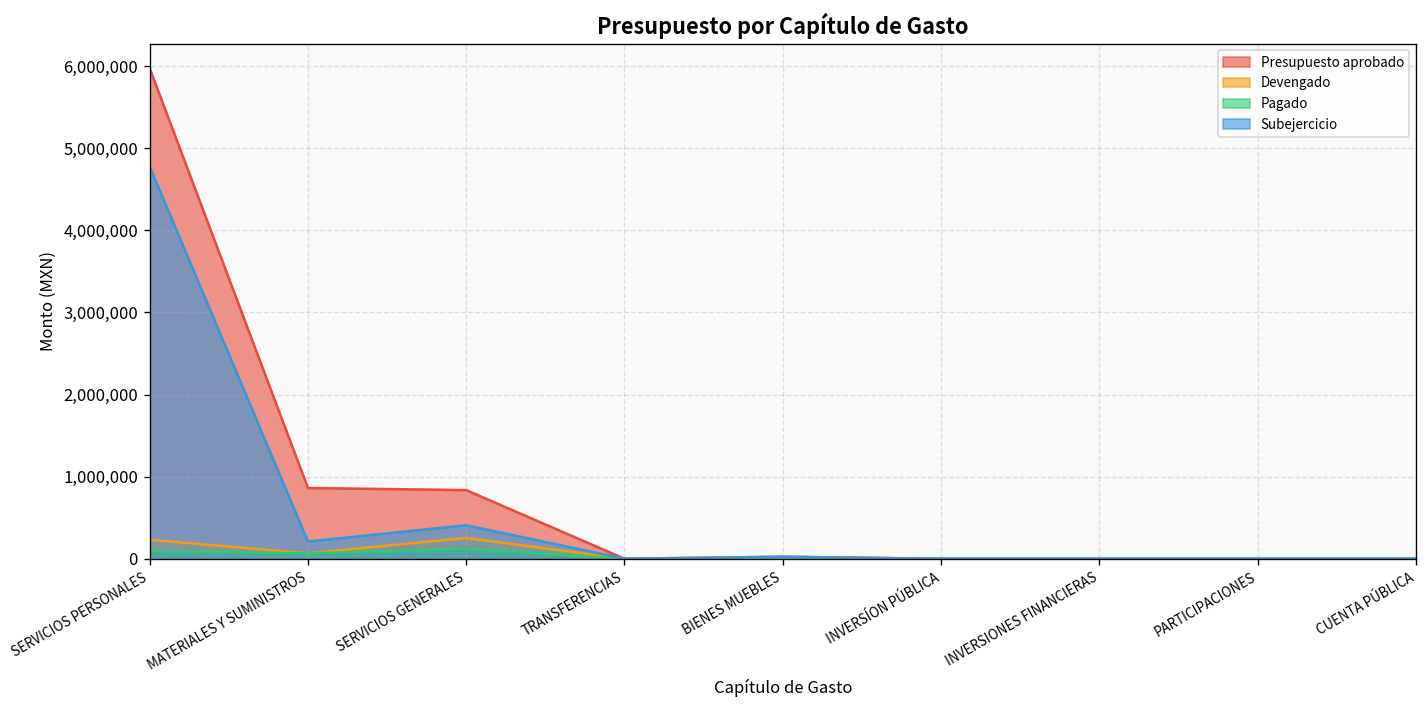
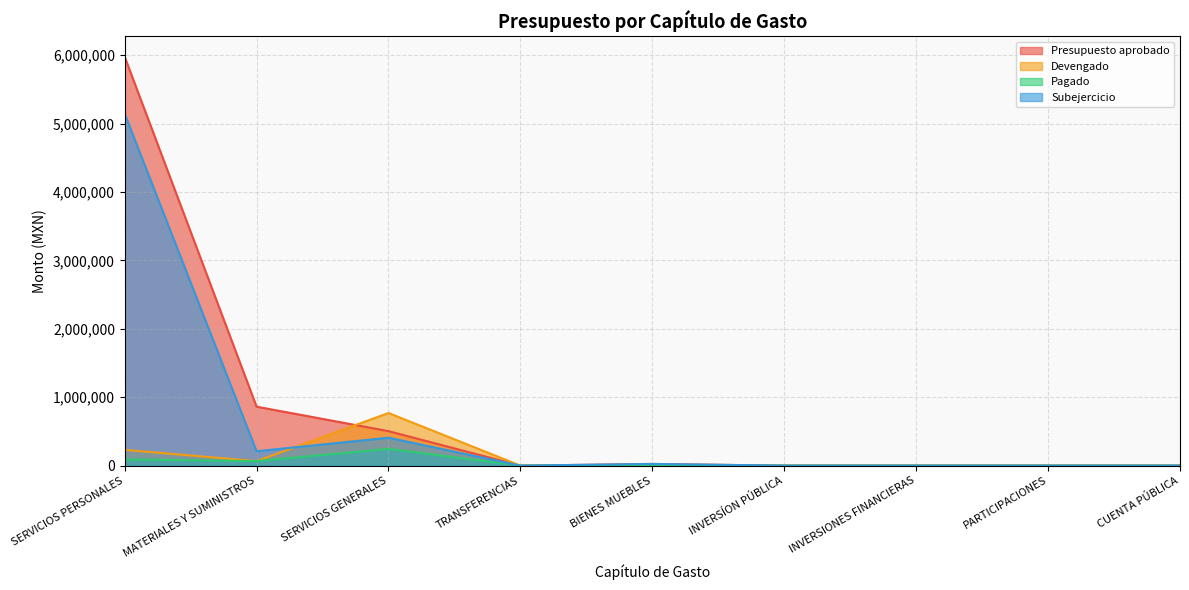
  {
    "Presupuesto aprobado": {
      "SERVICIOS PERSONALES": "6,000,000",
      "MATERIALES Y SUMINISTROS": "900,000",
-     "SERVICIOS GENERALES": "800,000"
+     "SERVICIOS GENERALES": "500,000"
    },
    "Devengado": {
      "SERVICIOS PERSONALES": "200,000",
-     "SERVICIOS GENERALES": "300,000"
+     "SERVICIOS GENERALES": "800,000"
    },
    "Pagado": {
      "SERVICIOS PERSONALES": "100,000",
-     "SERVICIOS GENERALES": "100,000"
+     "SERVICIOS GENERALES": "200,000"
    },
    "Subejercicio": {
-     "SERVICIOS PERSONALES": "4,800,000",
+     "SERVICIOS PERSONALES": "5,100,000",
      "MATERIALES Y SUMINISTROS": "200,000",
      "SERVICIOS GENERALES": "400,000"
    }
  }
